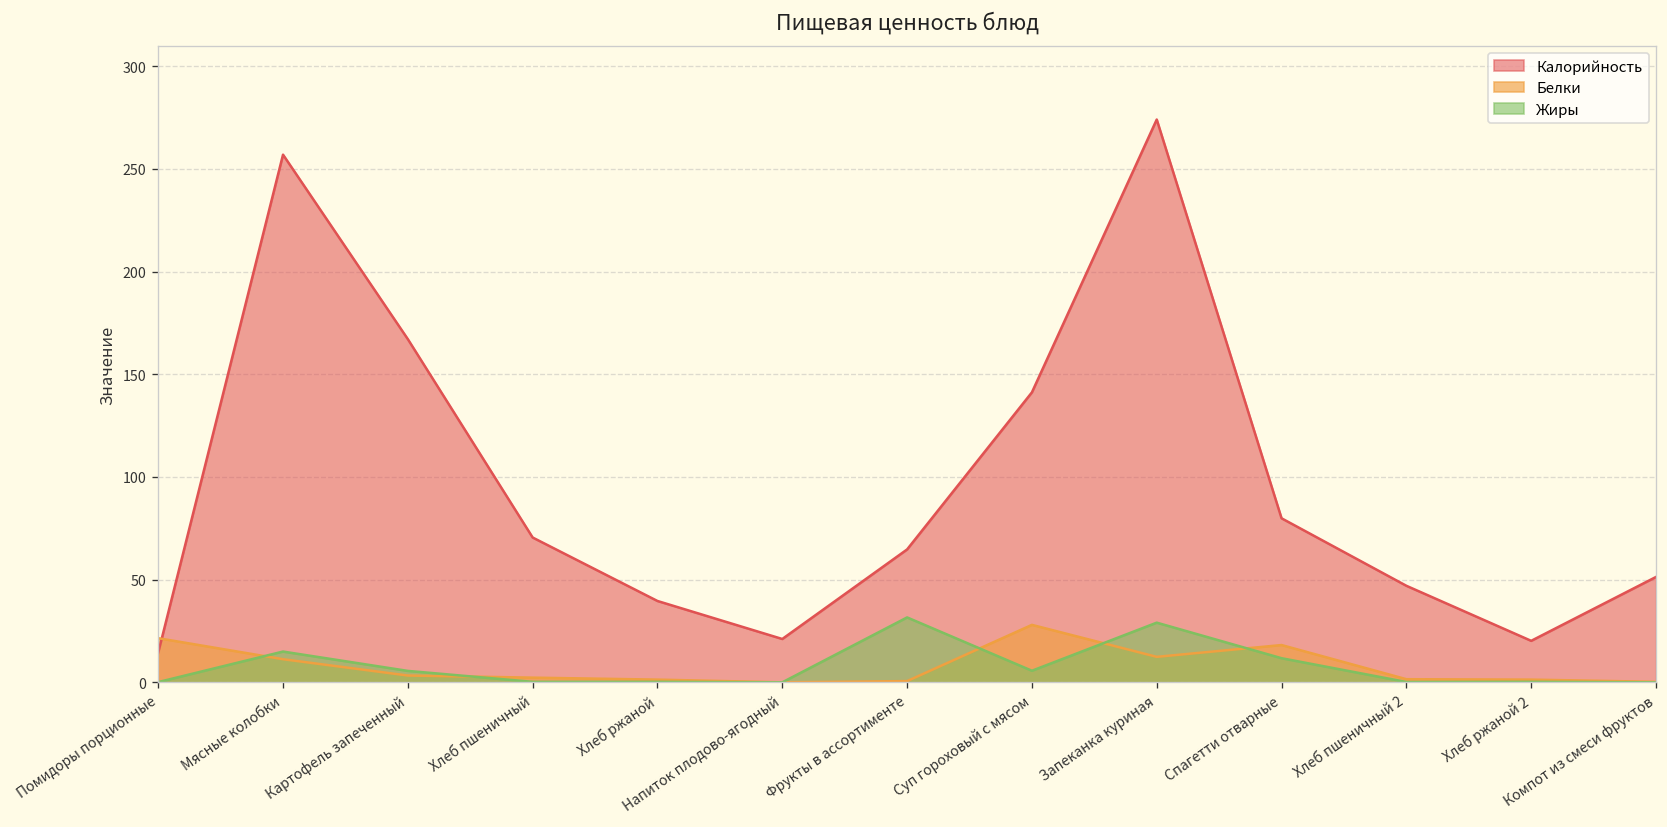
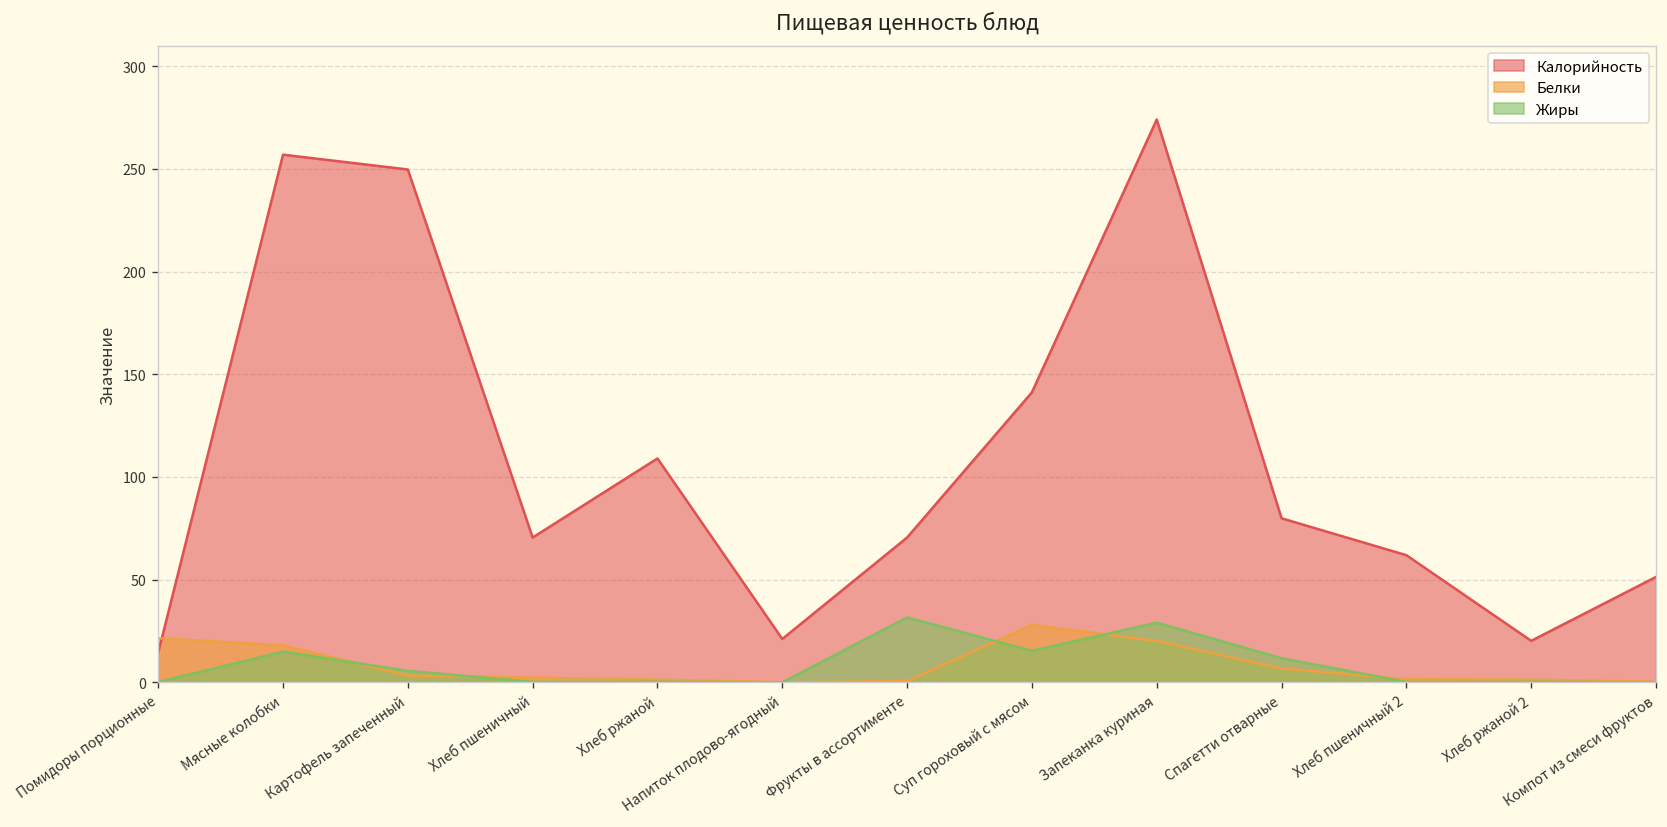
  {
    "Калорийность": {
      "Помидоры порционные": 14,
      "Мясные колобки": 257,
-     "Картофель запеченный": 167,
+     "Картофель запеченный": 250,
      "Хлеб пшеничный": 71,
-     "Хлеб ржаной": 40,
+     "Хлеб ржаной": 109,
      "Напиток плодово-ягодный": 21,
-     "Фрукты в ассортименте": 65,
+     "Фрукты в ассортименте": 71,
      "Суп гороховый с мясом": 141,
      "Запеканка куриная": 274,
      "Спагетти отварные": 80,
-     "Хлеб пшеничный 2": 47,
+     "Хлеб пшеничный 2": 62,
      "Хлеб ржаной 2": 20,
      "Компот из смеси фруктов": 51
    },
    "Белки": {
      "Помидоры порционные": 21,
-     "Мясные колобки": 11,
+     "Мясные колобки": 18,
      "Картофель запеченный": 3,
      "Хлеб пшеничный": 2,
      "Фрукты в ассортименте": 1,
      "Суп гороховый с мясом": 28,
-     "Запеканка куриная": 12,
-     "Спагетти отварные": 18
+     "Запеканка куриная": 20,
+     "Спагетти отварные": 7
    },
    "Жиры": {
      "Помидоры порционные": 0,
      "Мясные колобки": 15,
      "Картофель запеченный": 6,
      "Хлеб пшеничный": 0,
      "Фрукты в ассортименте": 32,
-     "Суп гороховый с мясом": 6,
+     "Суп гороховый с мясом": 15,
      "Запеканка куриная": 29,
      "Спагетти отварные": 12
    }
  }
